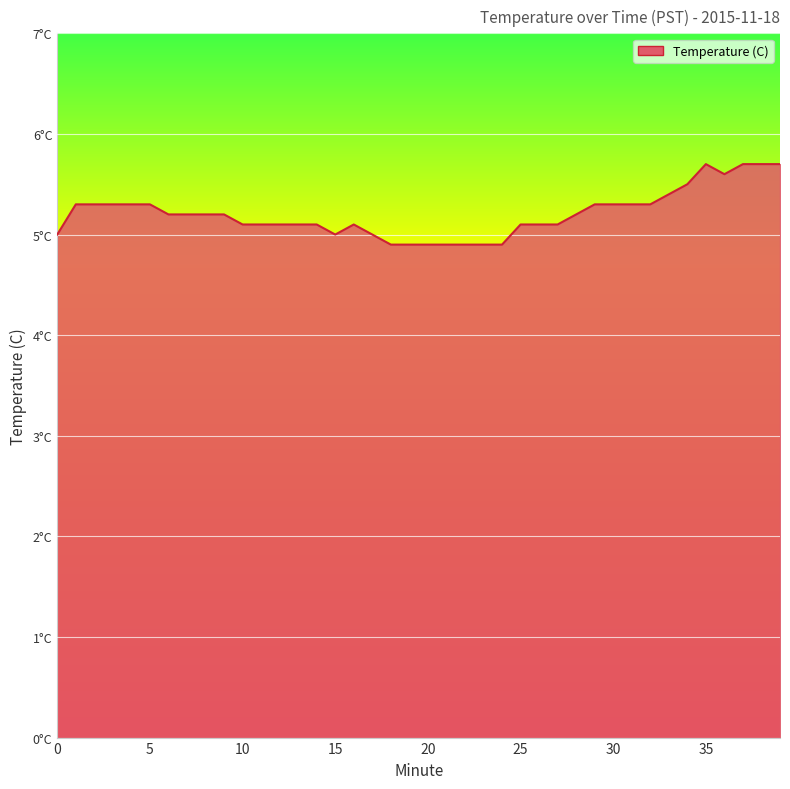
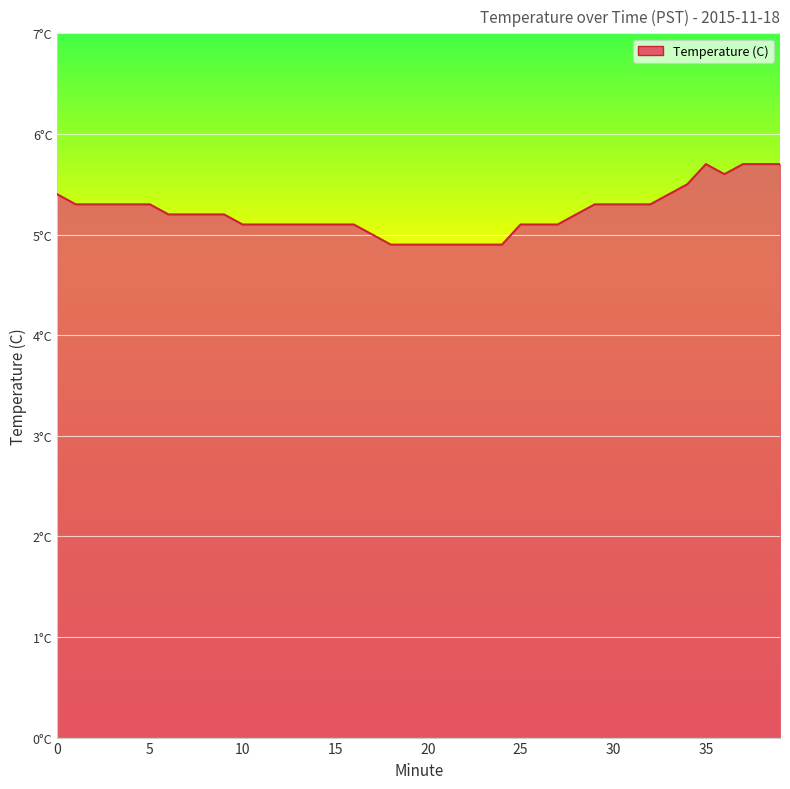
  {
-   "0": "5.0°C",
+   "0": "5.4°C",
    "5": "5.3°C",
    "10": "5.1°C",
-   "15": "5.0°C",
+   "15": "5.1°C",
    "20": "4.9°C",
    "25": "5.1°C",
    "30": "5.3°C",
    "35": "5.7°C"
  }
